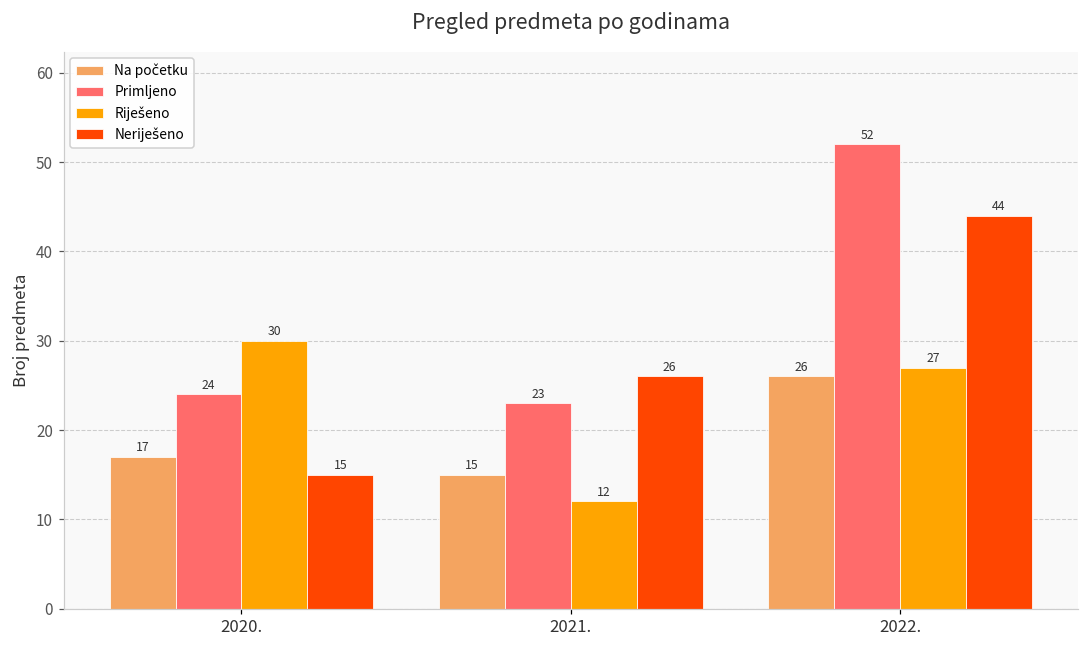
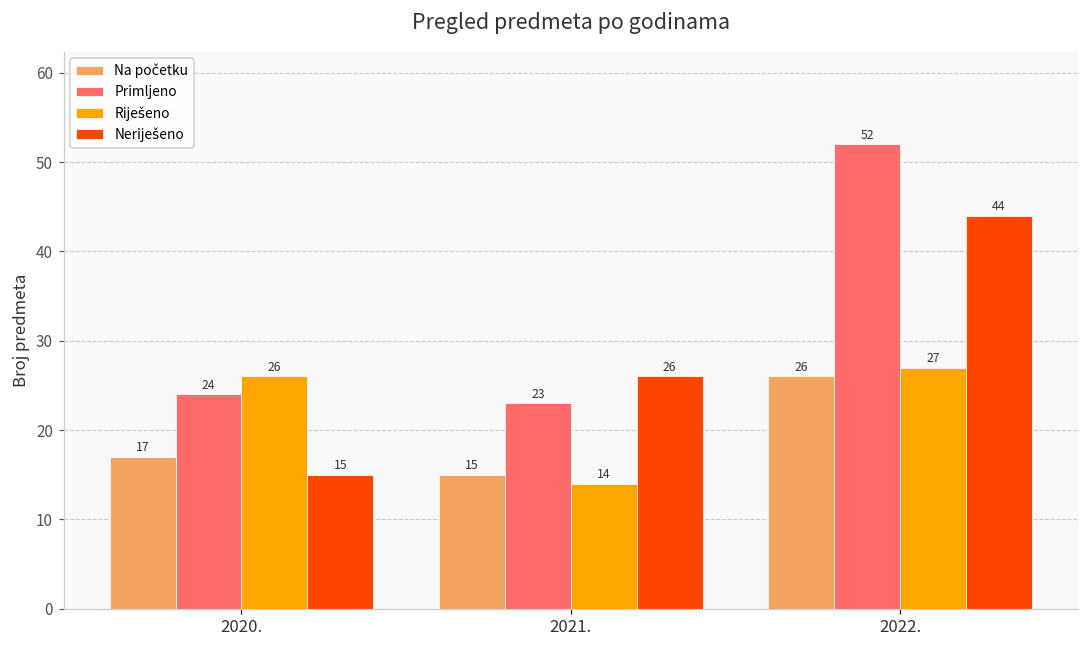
  {
    "Riješeno": {
-     "2020.": 30,
-     "2021.": 12,
+     "2020.": 26,
+     "2021.": 14,
      "2022.": 27
    },
    "Neriješeno": {
      "2020.": 15,
      "2021.": 26,
      "2022.": 44
    }
  }
